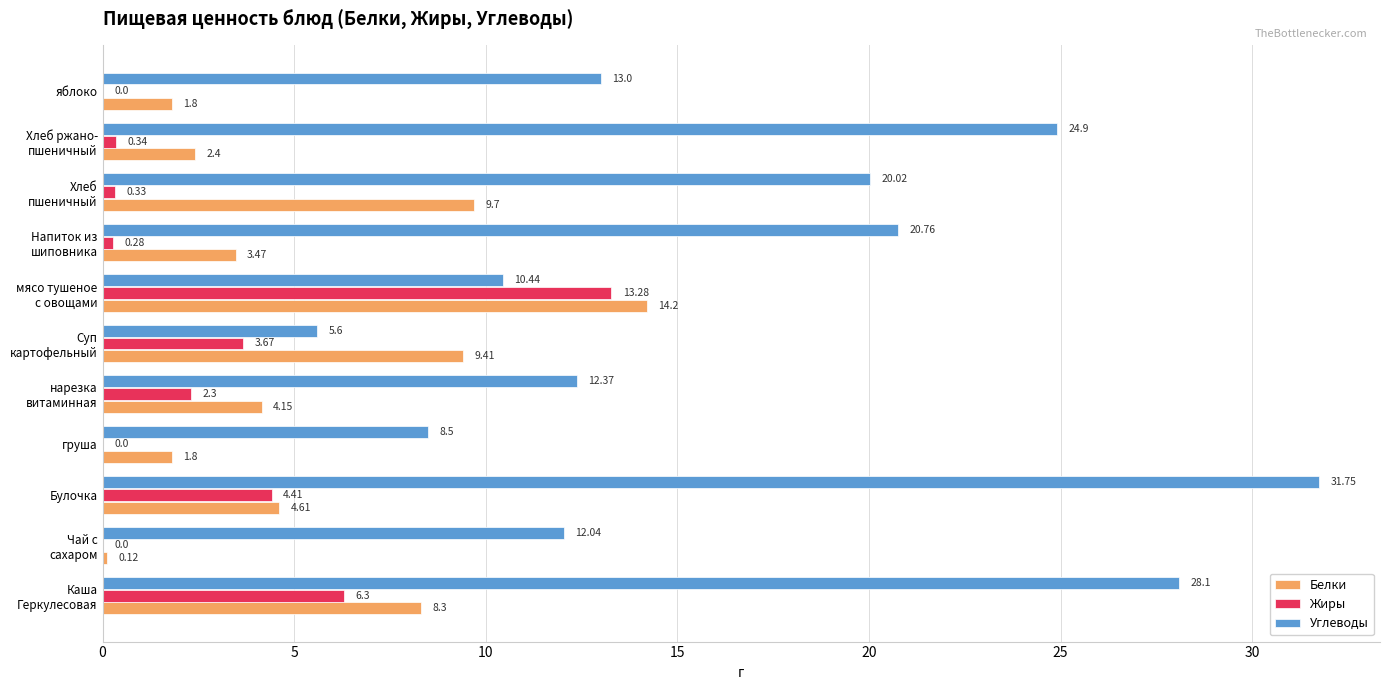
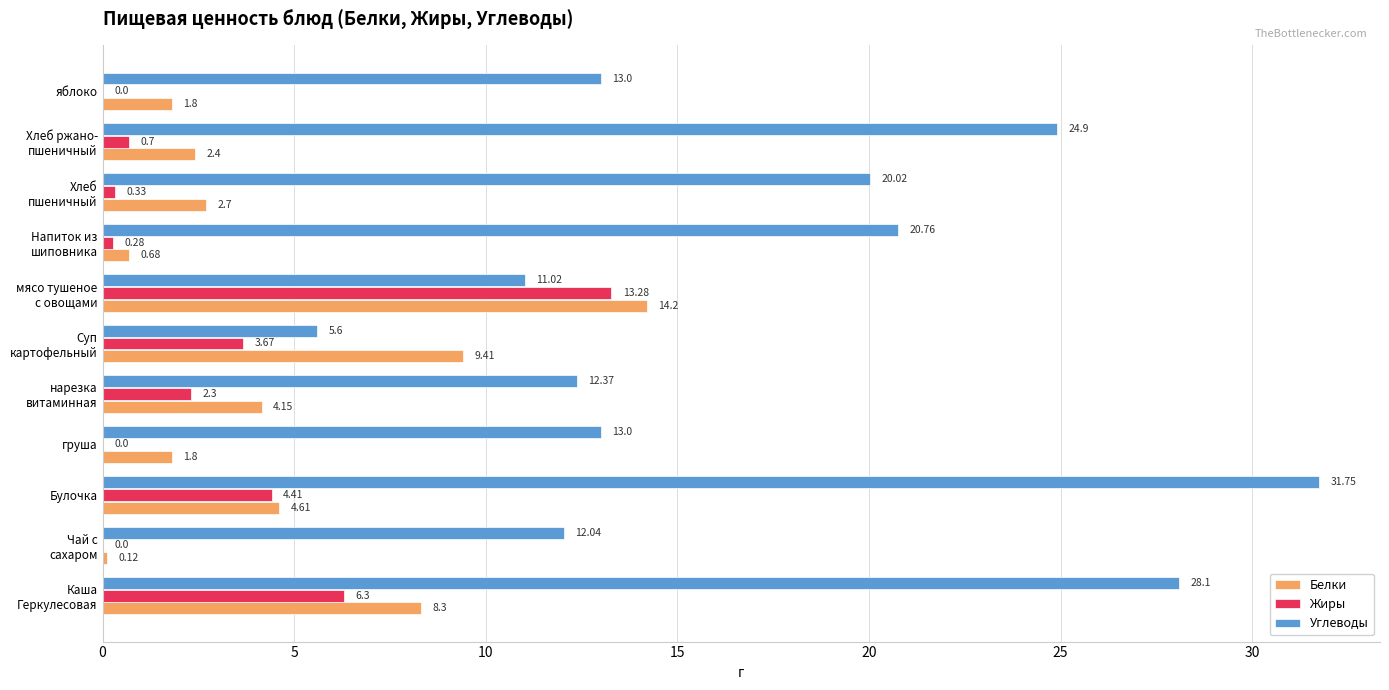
  {
    "Белки": {
      "яблоко": 1.8,
      "Хлеб ржано- пшеничный": 2.4,
-     "Хлеб пшеничный": 9.7,
-     "Напиток из шиповника": 3.47,
+     "Хлеб пшеничный": 2.7,
+     "Напиток из шиповника": 0.68,
      "мясо тушеное с овощами": 14.2,
      "Суп картофельный": 9.41,
      "нарезка витаминная": 4.15,
      "груша": 1.8,
      "Булочка": 4.61,
      "Чай с сахаром": 0.12,
      "Каша Геркулесовая": 8.3
    },
    "Жиры": {
      "яблоко": 0.0,
-     "Хлеб ржано- пшеничный": 0.34,
+     "Хлеб ржано- пшеничный": 0.7,
      "Хлеб пшеничный": 0.33,
      "Напиток из шиповника": 0.28,
      "мясо тушеное с овощами": 13.28,
      "Суп картофельный": 3.67,
      "нарезка витаминная": 2.3,
      "груша": 0.0,
      "Булочка": 4.41,
      "Чай с сахаром": 0.0,
      "Каша Геркулесовая": 6.3
    },
    "Углеводы": {
      "яблоко": 13.0,
      "Хлеб ржано- пшеничный": 24.9,
      "Хлеб пшеничный": 20.02,
      "Напиток из шиповника": 20.76,
-     "мясо тушеное с овощами": 10.44,
+     "мясо тушеное с овощами": 11.02,
      "Суп картофельный": 5.6,
      "нарезка витаминная": 12.37,
-     "груша": 8.5,
+     "груша": 13.0,
      "Булочка": 31.75,
      "Чай с сахаром": 12.04,
      "Каша Геркулесовая": 28.1
    }
  }
